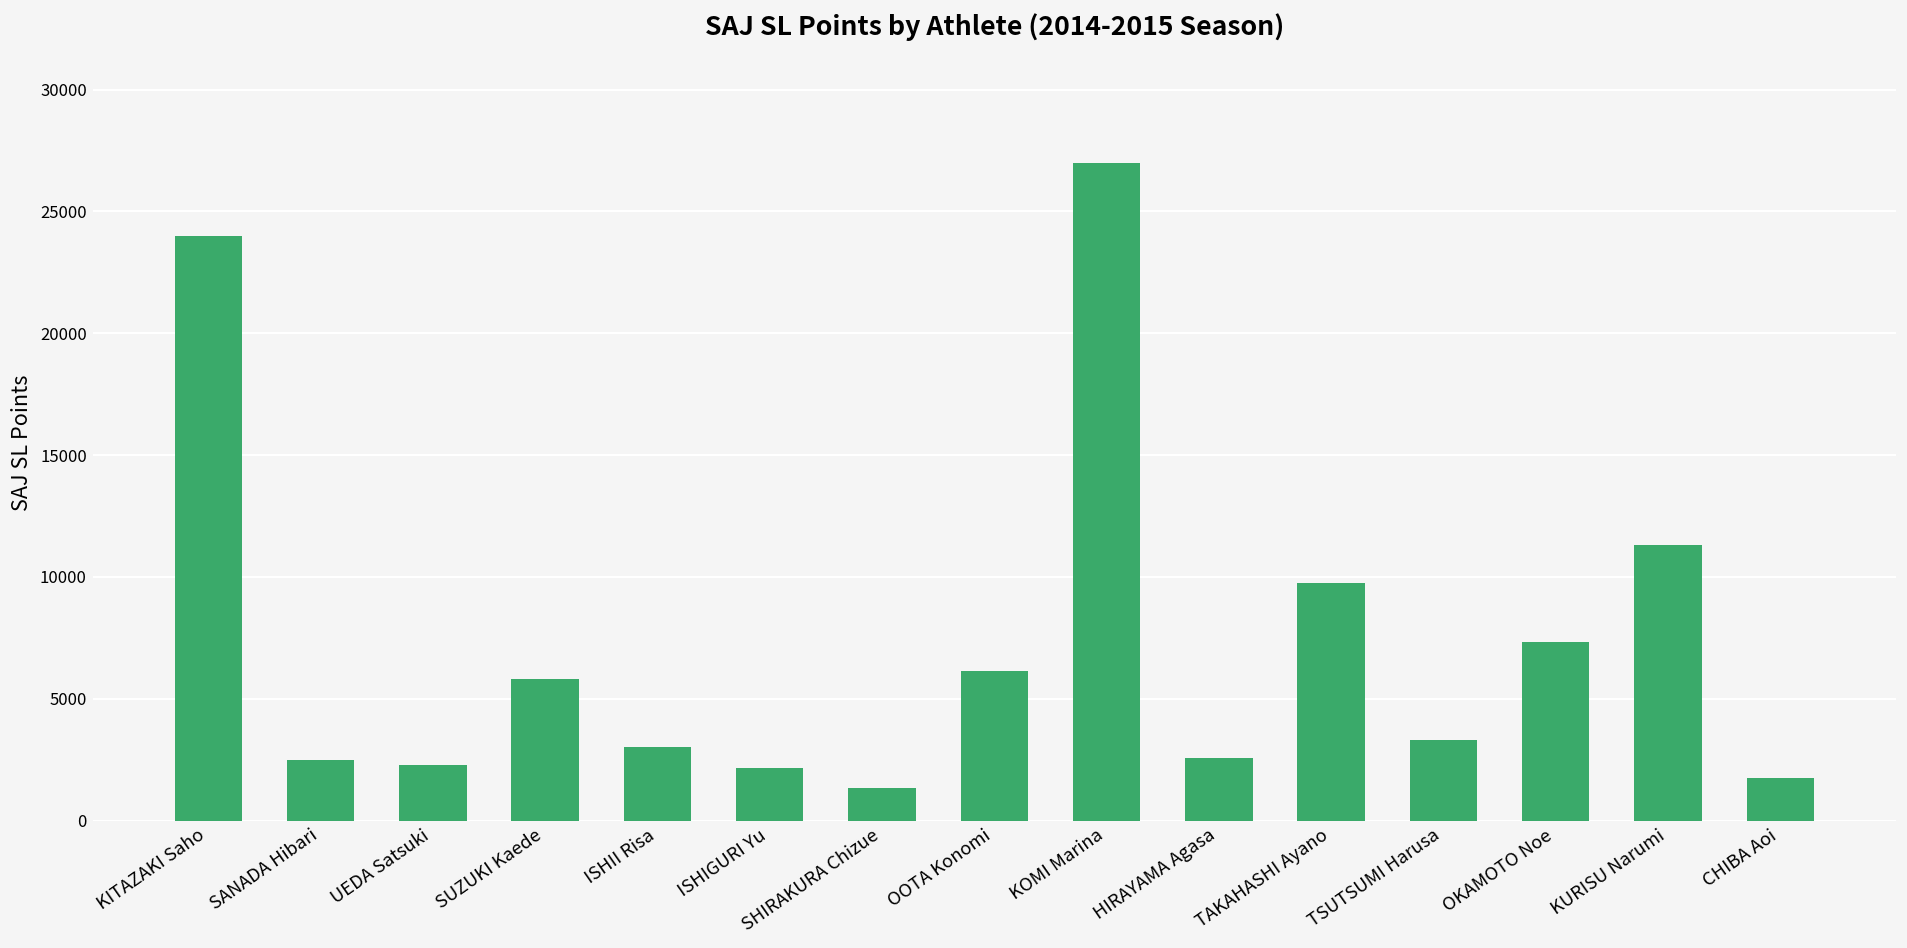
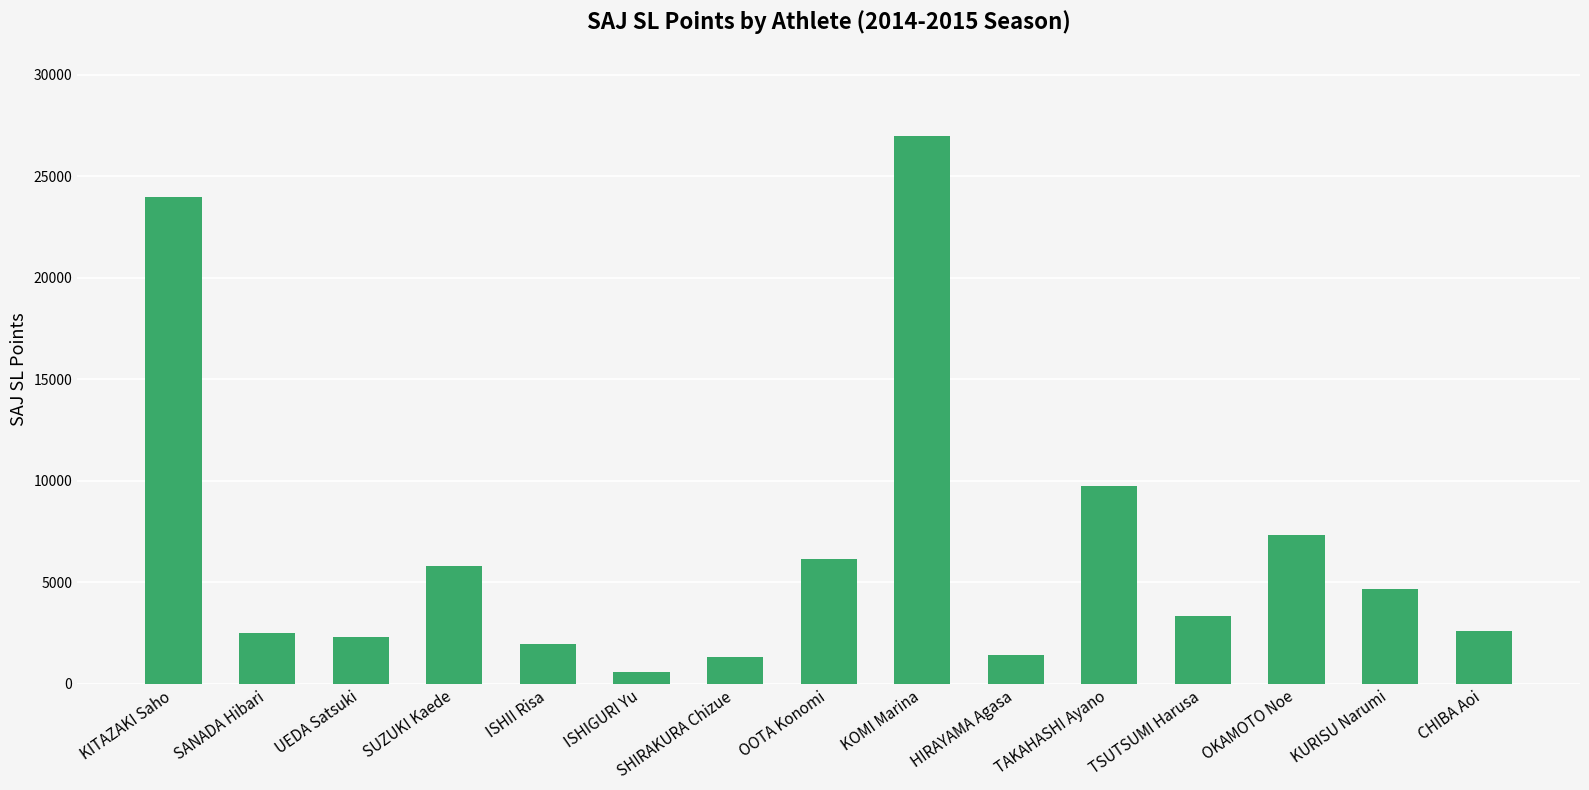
  {
    "KITAZAKI Saho": 24000,
    "SANADA Hibari": 2500,
    "UEDA Satsuki": 2300,
    "SUZUKI Kaede": 5800,
-   "ISHII Risa": 3000,
-   "ISHIGURI Yu": 2100,
+   "ISHII Risa": 1900,
+   "ISHIGURI Yu": 600,
    "SHIRAKURA Chizue": 1300,
    "OOTA Konomi": 6100,
    "KOMI Marina": 27000,
-   "HIRAYAMA Agasa": 2600,
+   "HIRAYAMA Agasa": 1400,
    "TAKAHASHI Ayano": 9800,
    "TSUTSUMI Harusa": 3300,
    "OKAMOTO Noe": 7300,
-   "KURISU Narumi": 11300,
-   "CHIBA Aoi": 1800
+   "KURISU Narumi": 4700,
+   "CHIBA Aoi": 2600
  }
